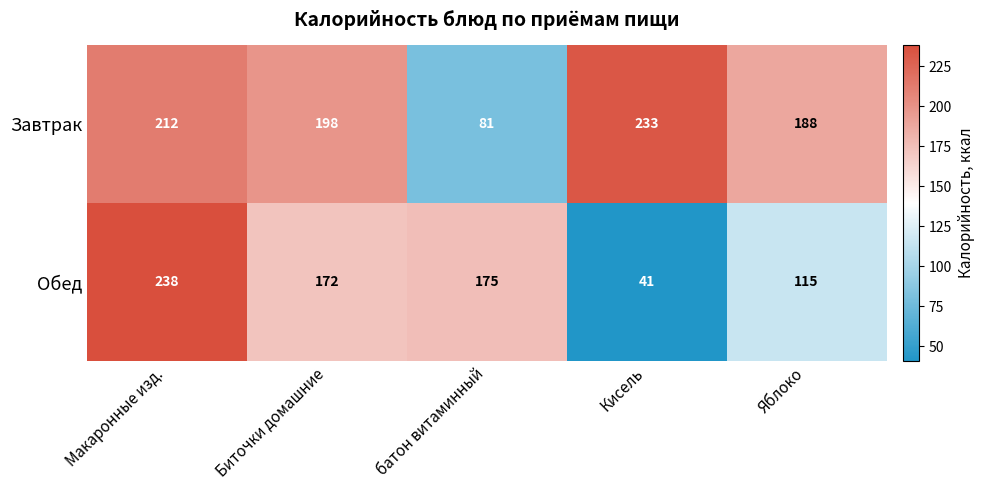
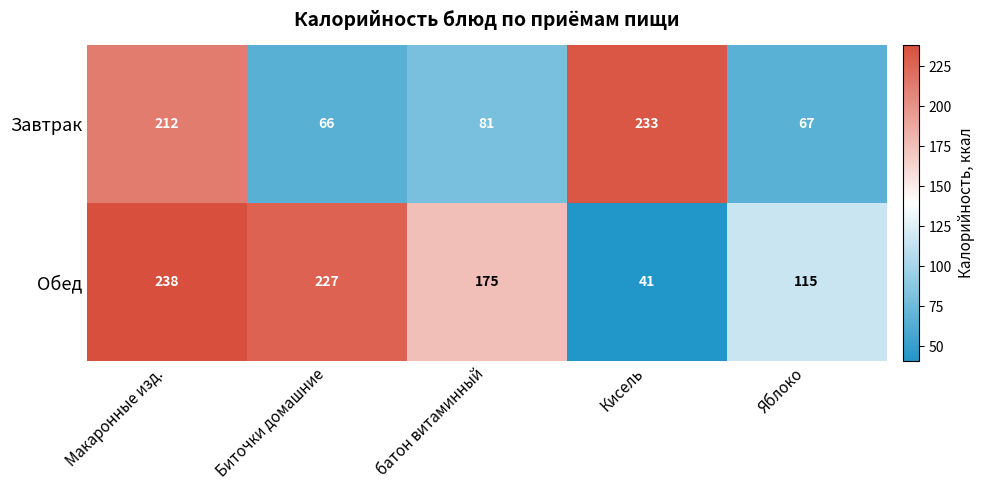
  {
    "Завтрак": {
      "Макаронные изд.": 212,
-     "Биточки домашние": 198,
+     "Биточки домашние": 66,
      "батон витаминный": 81,
      "Кисель": 233,
-     "Яблоко": 188
+     "Яблоко": 67
    },
    "Обед": {
      "Макаронные изд.": 238,
-     "Биточки домашние": 172,
+     "Биточки домашние": 227,
      "батон витаминный": 175,
      "Кисель": 41,
      "Яблоко": 115
    }
  }
